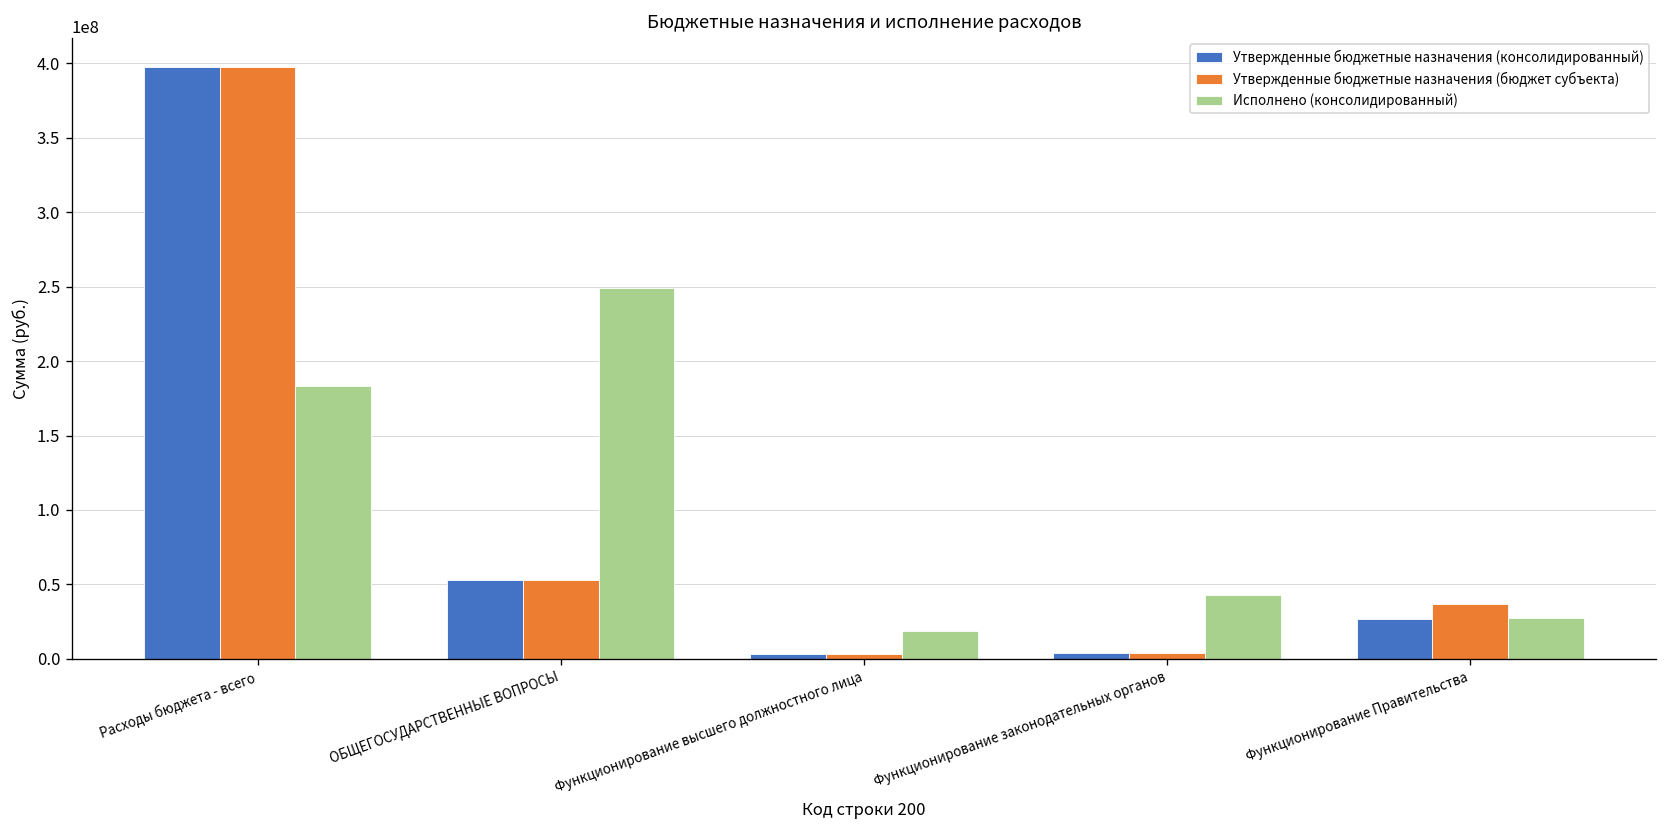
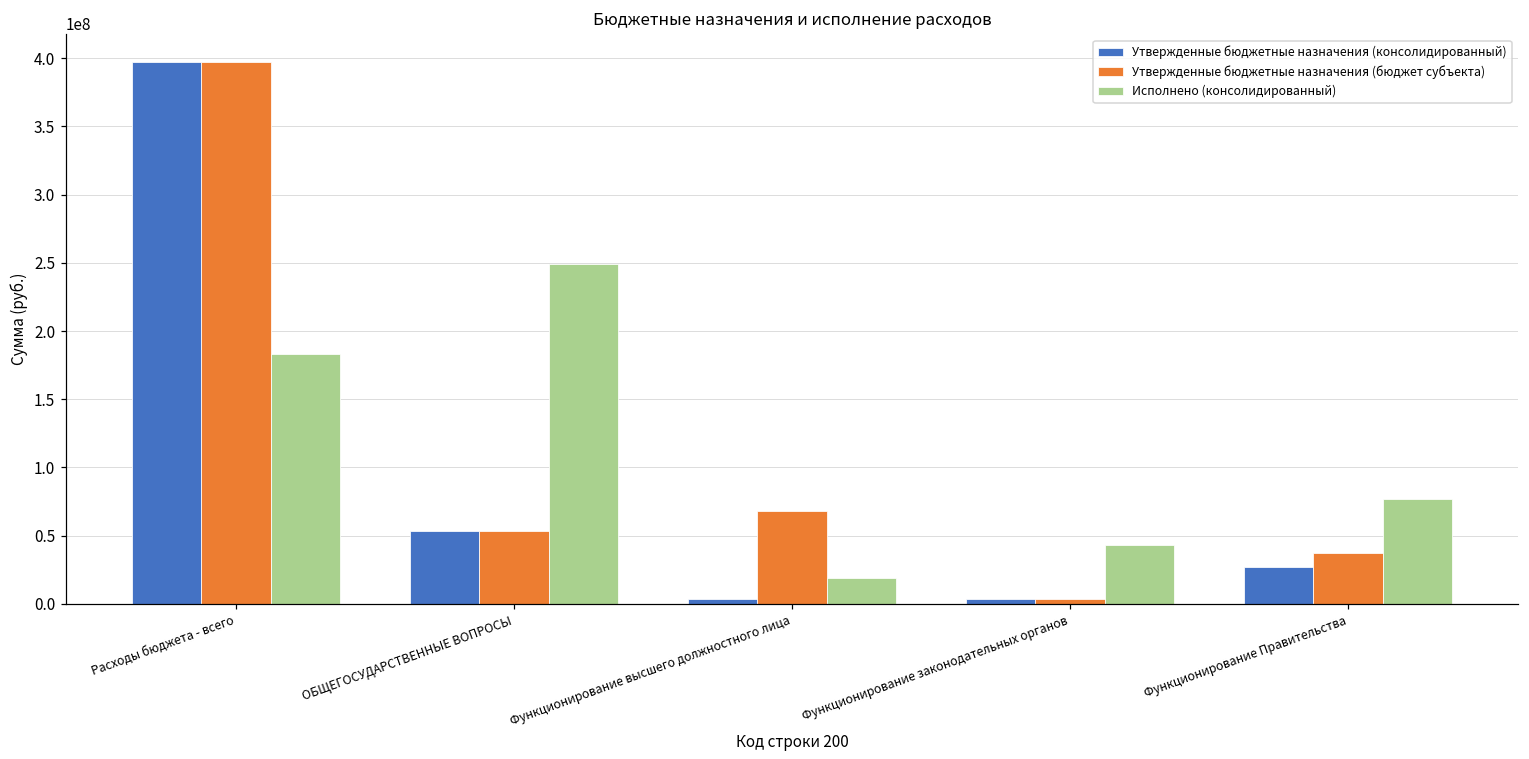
  {
    "Утвержденные бюджетные назначения (консолидированный)": {
      "Расходы бюджета - всего": 397000000,
      "ОБЩЕГОСУДАРСТВЕННЫЕ ВОПРОСЫ": 53000000,
      "Функционирование высшего должностного лица": 4000000,
      "Функционирование законодательных органов": 4000000,
      "Функционирование Правительства": 27000000
    },
    "Утвержденные бюджетные назначения (бюджет субъекта)": {
      "Расходы бюджета - всего": 397000000,
      "ОБЩЕГОСУДАРСТВЕННЫЕ ВОПРОСЫ": 53000000,
-     "Функционирование высшего должностного лица": 4000000,
+     "Функционирование высшего должностного лица": 68000000,
      "Функционирование законодательных органов": 4000000,
      "Функционирование Правительства": 37000000
    },
    "Исполнено (консолидированный)": {
      "Расходы бюджета - всего": 183000000,
      "ОБЩЕГОСУДАРСТВЕННЫЕ ВОПРОСЫ": 249000000,
      "Функционирование высшего должностного лица": 19000000,
      "Функционирование законодательных органов": 43000000,
-     "Функционирование Правительства": 28000000
+     "Функционирование Правительства": 77000000
    }
  }
